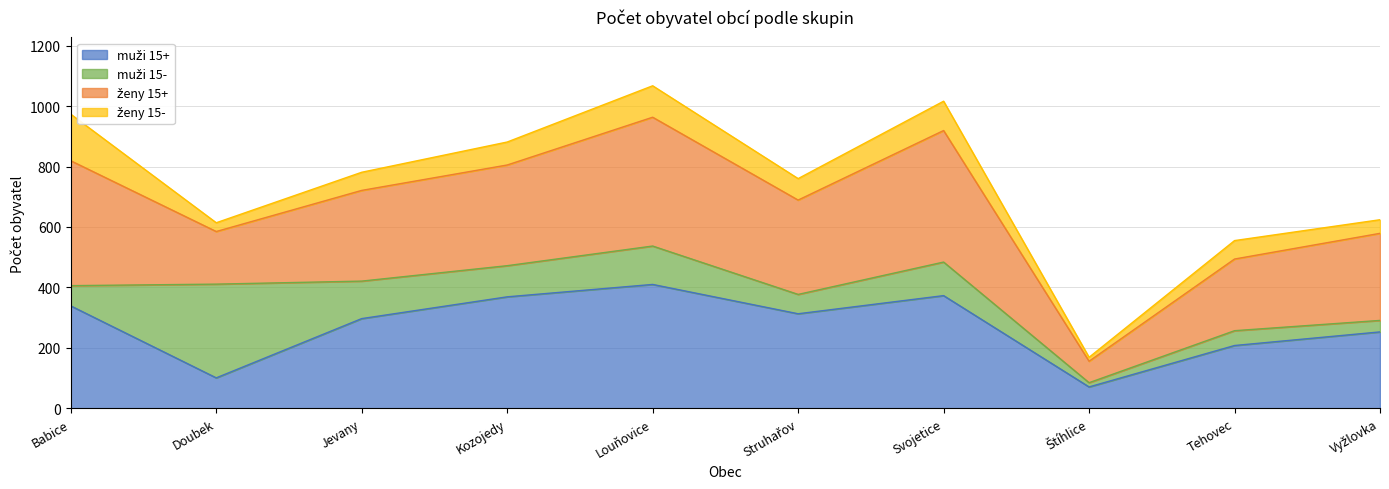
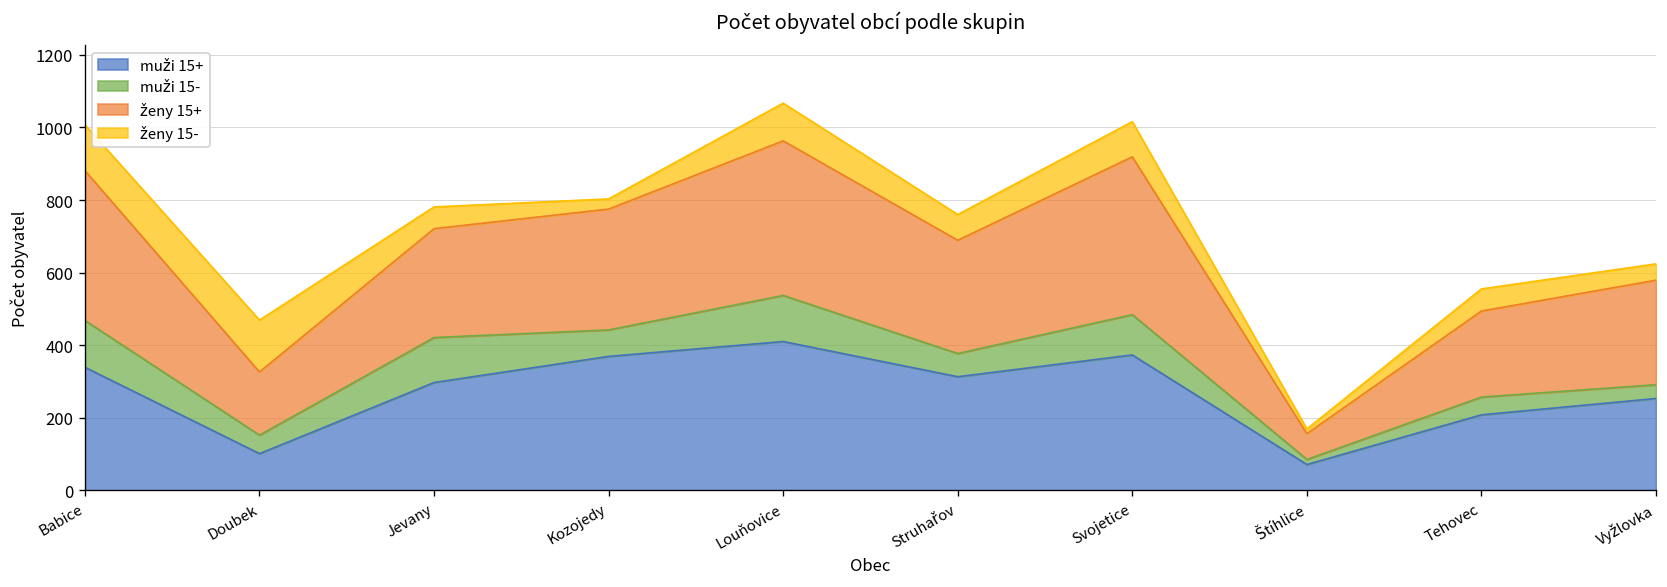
  {
    "muži 15+": {
      "Babice": 340,
      "Doubek": 100,
      "Jevany": 300,
      "Kozojedy": 370,
      "Louňovice": 410,
      "Struhařov": 310,
      "Svojetice": 370,
      "Štíhlice": 70,
      "Tehovec": 210,
      "Vyžlovka": 250
    },
    "muži 15-": {
-     "Babice": 70,
-     "Doubek": 310,
+     "Babice": 130,
+     "Doubek": 50,
      "Jevany": 120,
-     "Kozojedy": 100,
+     "Kozojedy": 70,
      "Louňovice": 130,
      "Struhařov": 60,
      "Svojetice": 110,
      "Štíhlice": 10,
      "Tehovec": 50,
      "Vyžlovka": 40
    },
    "ženy 15+": {
      "Babice": 410,
      "Doubek": 170,
      "Jevany": 300,
      "Kozojedy": 330,
      "Louňovice": 430,
      "Struhařov": 310,
      "Svojetice": 440,
      "Štíhlice": 70,
      "Tehovec": 240,
      "Vyžlovka": 290
    },
    "ženy 15-": {
-     "Babice": 150,
-     "Doubek": 30,
+     "Babice": 130,
+     "Doubek": 140,
      "Jevany": 60,
-     "Kozojedy": 80,
+     "Kozojedy": 30,
      "Louňovice": 100,
      "Struhařov": 70,
      "Svojetice": 100,
      "Štíhlice": 10,
      "Tehovec": 60,
      "Vyžlovka": 50
    }
  }
